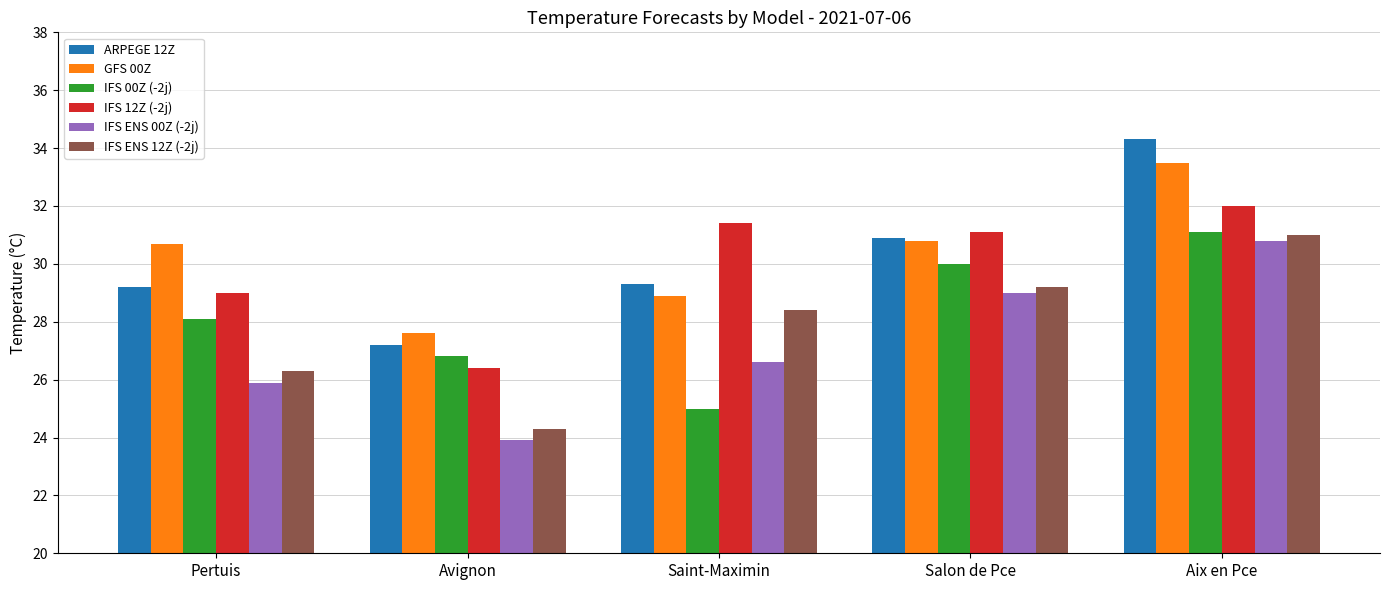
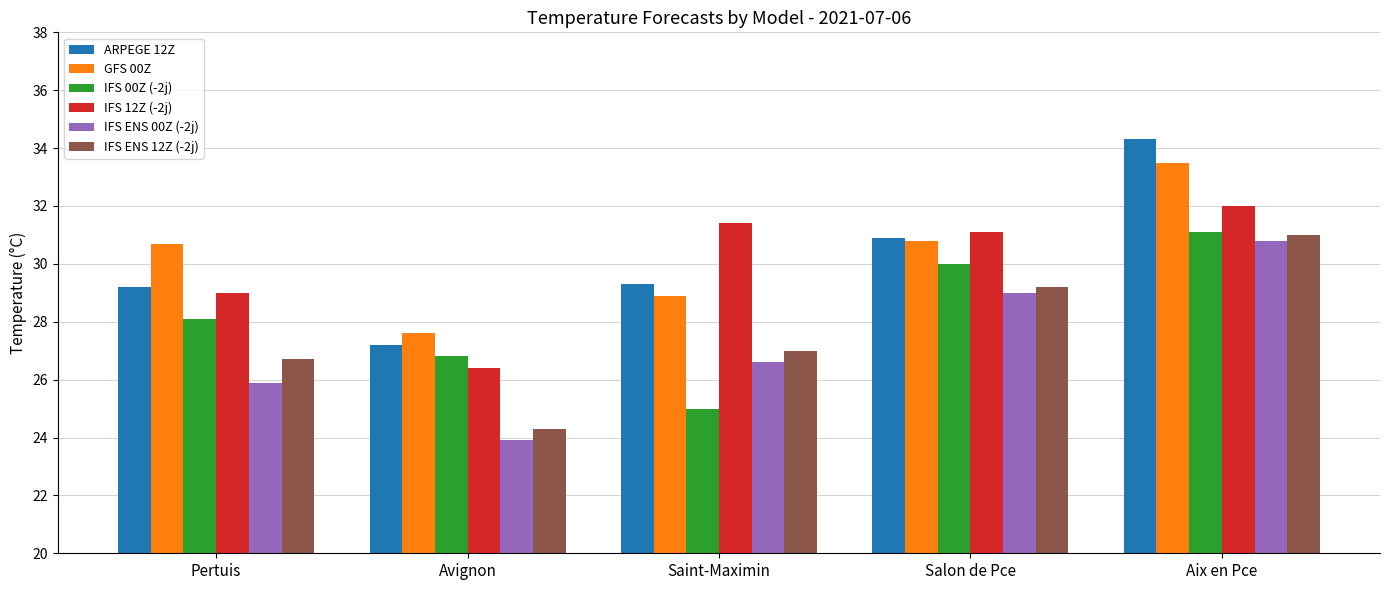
  {
    "ARPEGE 12Z": {
      "Pertuis": 29.2,
      "Avignon": 27.2,
      "Saint-Maximin": 29.3,
      "Salon de Pce": 30.9,
      "Aix en Pce": 34.3
    },
    "GFS 00Z": {
      "Pertuis": 30.7,
      "Avignon": 27.6,
      "Saint-Maximin": 28.9,
      "Salon de Pce": 30.8,
      "Aix en Pce": 33.5
    },
    "IFS 00Z (-2j)": {
      "Pertuis": 28.1,
      "Avignon": 26.8,
      "Saint-Maximin": 25.0,
      "Salon de Pce": 30.0,
      "Aix en Pce": 31.1
    },
    "IFS 12Z (-2j)": {
      "Pertuis": 29.0,
      "Avignon": 26.4,
      "Saint-Maximin": 31.4,
      "Salon de Pce": 31.1,
      "Aix en Pce": 32.0
    },
    "IFS ENS 00Z (-2j)": {
      "Pertuis": 25.9,
      "Avignon": 23.9,
      "Saint-Maximin": 26.6,
      "Salon de Pce": 29.0,
      "Aix en Pce": 30.8
    },
    "IFS ENS 12Z (-2j)": {
-     "Pertuis": 26.3,
+     "Pertuis": 26.7,
      "Avignon": 24.3,
-     "Saint-Maximin": 28.4,
+     "Saint-Maximin": 27.0,
      "Salon de Pce": 29.2,
      "Aix en Pce": 31.0
    }
  }
